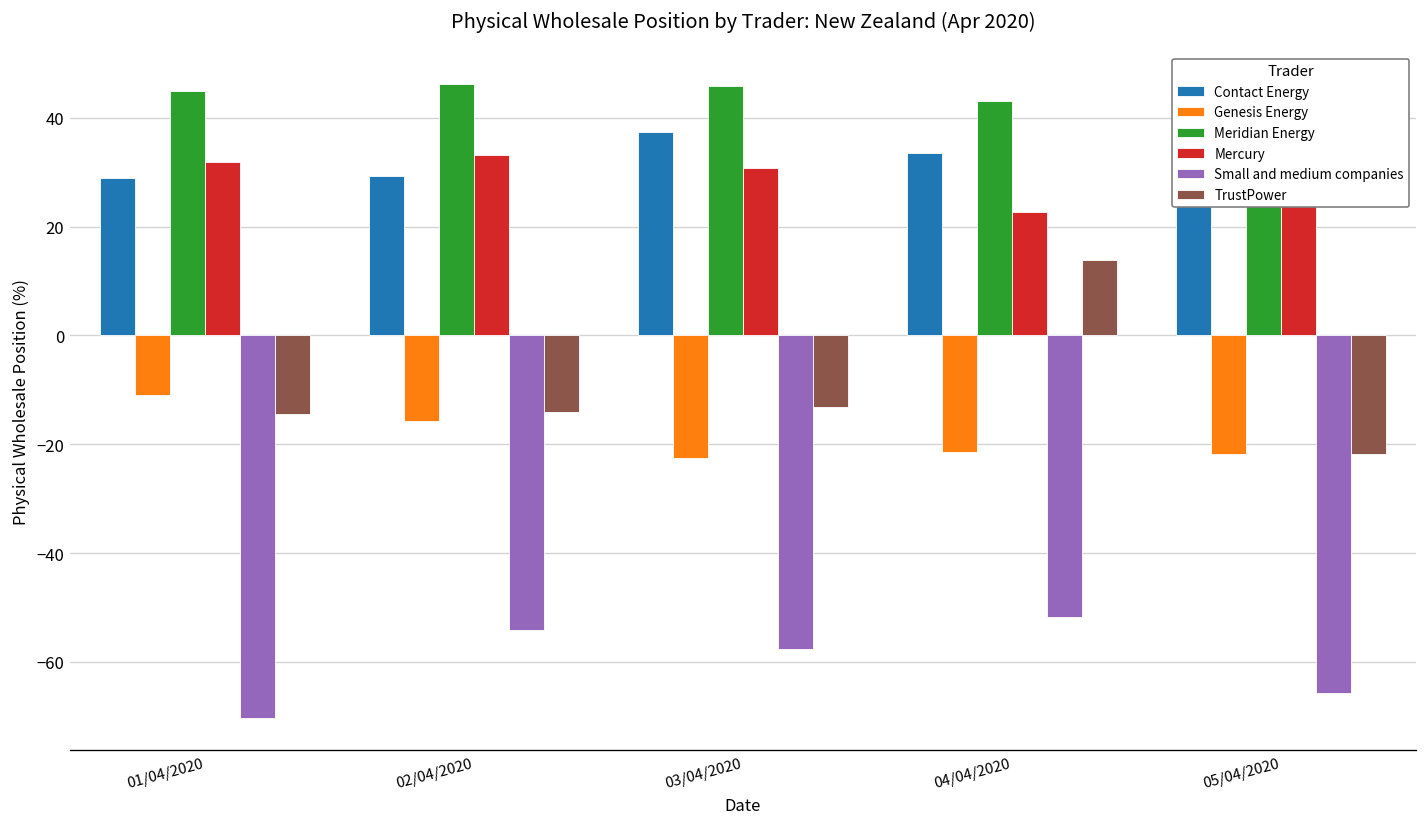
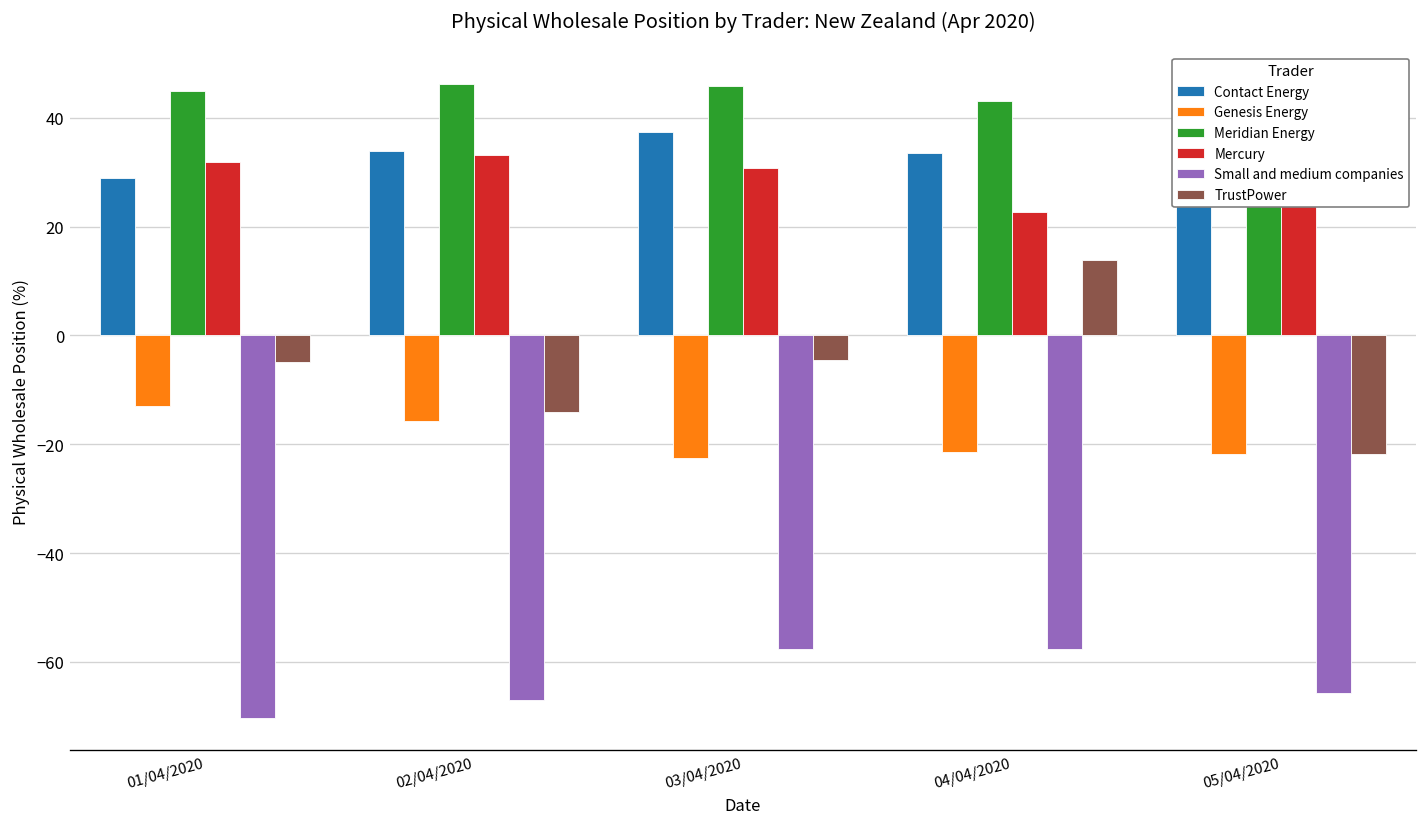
  {
    "Contact Energy": {
      "01/04/2020": 29,
-     "02/04/2020": 29,
+     "02/04/2020": 34,
      "03/04/2020": 37,
      "04/04/2020": 34
    },
    "Genesis Energy": {
-     "01/04/2020": -11,
+     "01/04/2020": -13,
      "02/04/2020": -16,
      "03/04/2020": -23,
      "04/04/2020": -21,
      "05/04/2020": -22
    },
    "Meridian Energy": {
      "01/04/2020": 45,
      "02/04/2020": 46,
      "03/04/2020": 46,
      "04/04/2020": 43
    },
    "Mercury": {
      "01/04/2020": 32,
      "02/04/2020": 33,
      "03/04/2020": 31,
      "04/04/2020": 23
    },
    "Small and medium companies": {
      "01/04/2020": -70,
-     "02/04/2020": -54,
+     "02/04/2020": -67,
      "03/04/2020": -58,
-     "04/04/2020": -52,
+     "04/04/2020": -58,
      "05/04/2020": -66
    },
    "TrustPower": {
-     "01/04/2020": -14,
+     "01/04/2020": -5,
      "02/04/2020": -14,
-     "03/04/2020": -13,
+     "03/04/2020": -5,
      "04/04/2020": 14,
      "05/04/2020": -22
    }
  }
